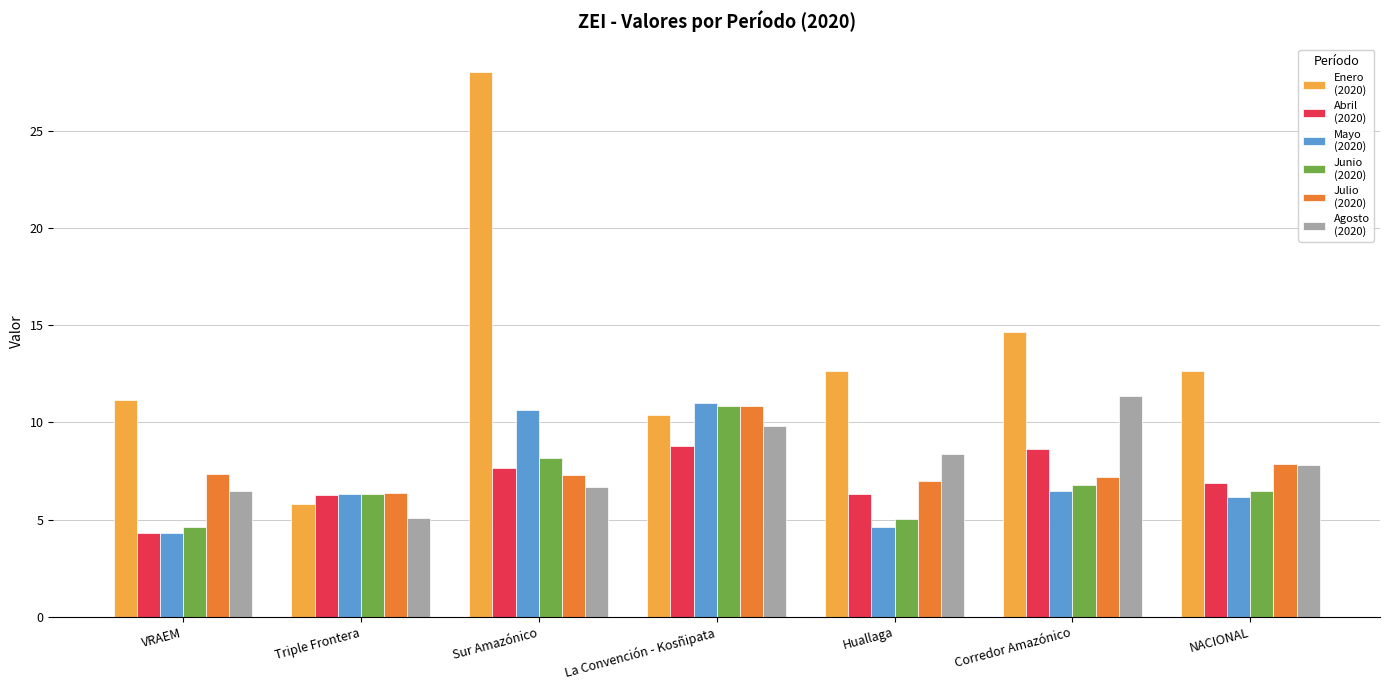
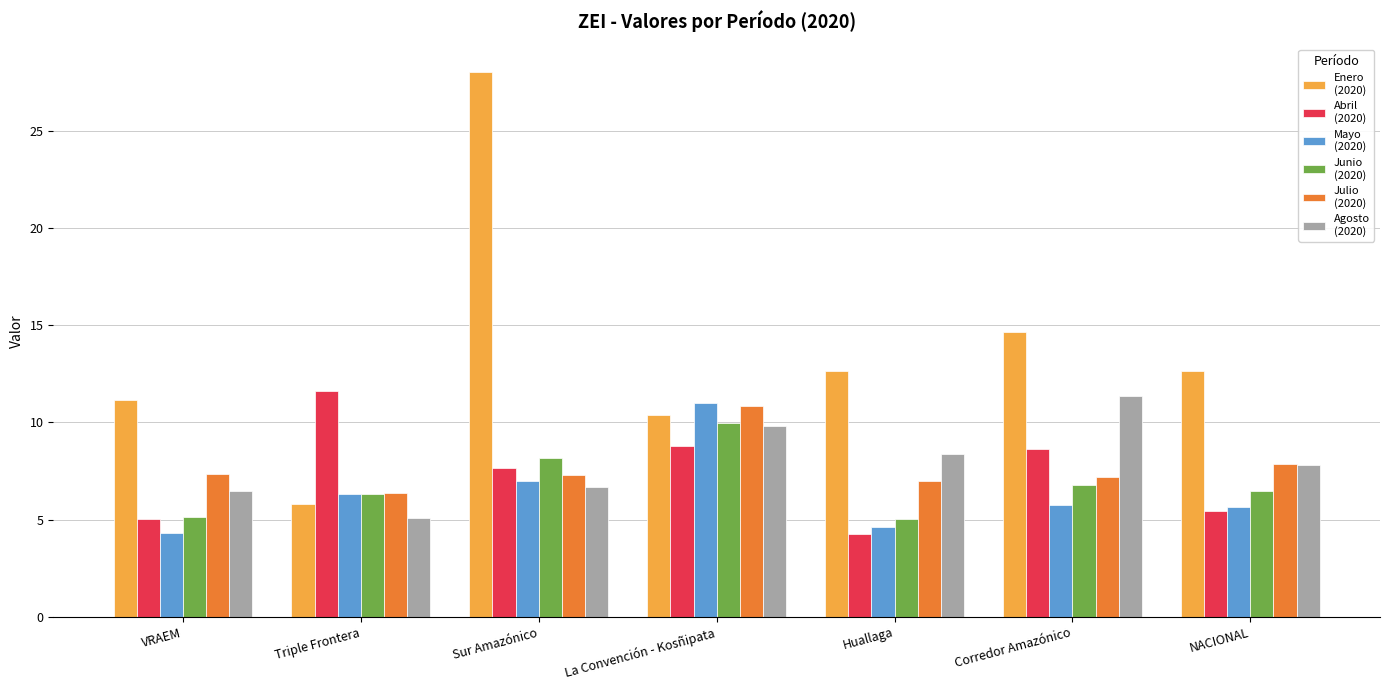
  {
    "Abril (2020)": {
-     "VRAEM": 4.3,
-     "Triple Frontera": 6.3,
+     "VRAEM": 5.0,
+     "Triple Frontera": 11.6,
      "Sur Amazónico": 7.6,
      "La Convención - Kosñipata": 8.8,
-     "Huallaga": 6.3,
+     "Huallaga": 4.2,
      "Corredor Amazónico": 8.6,
-     "NACIONAL": 6.9
+     "NACIONAL": 5.4
    },
    "Mayo (2020)": {
      "VRAEM": 4.3,
      "Triple Frontera": 6.3,
-     "Sur Amazónico": 10.7,
+     "Sur Amazónico": 7.0,
      "La Convención - Kosñipata": 11.0,
      "Huallaga": 4.6,
-     "Corredor Amazónico": 6.5,
-     "NACIONAL": 6.2
+     "Corredor Amazónico": 5.7,
+     "NACIONAL": 5.6
    },
    "Junio (2020)": {
-     "VRAEM": 4.6,
+     "VRAEM": 5.1,
      "Triple Frontera": 6.3,
      "Sur Amazónico": 8.2,
-     "La Convención - Kosñipata": 10.8,
+     "La Convención - Kosñipata": 10.0,
      "Huallaga": 5.0,
      "Corredor Amazónico": 6.8,
      "NACIONAL": 6.5
    },
    "Agosto (2020)": {
      "VRAEM": 6.5,
      "Triple Frontera": 5.1,
      "Sur Amazónico": 6.7,
      "La Convención - Kosñipata": 9.8,
      "Huallaga": 8.4,
      "Corredor Amazónico": 11.4,
      "NACIONAL": 7.8
    }
  }
